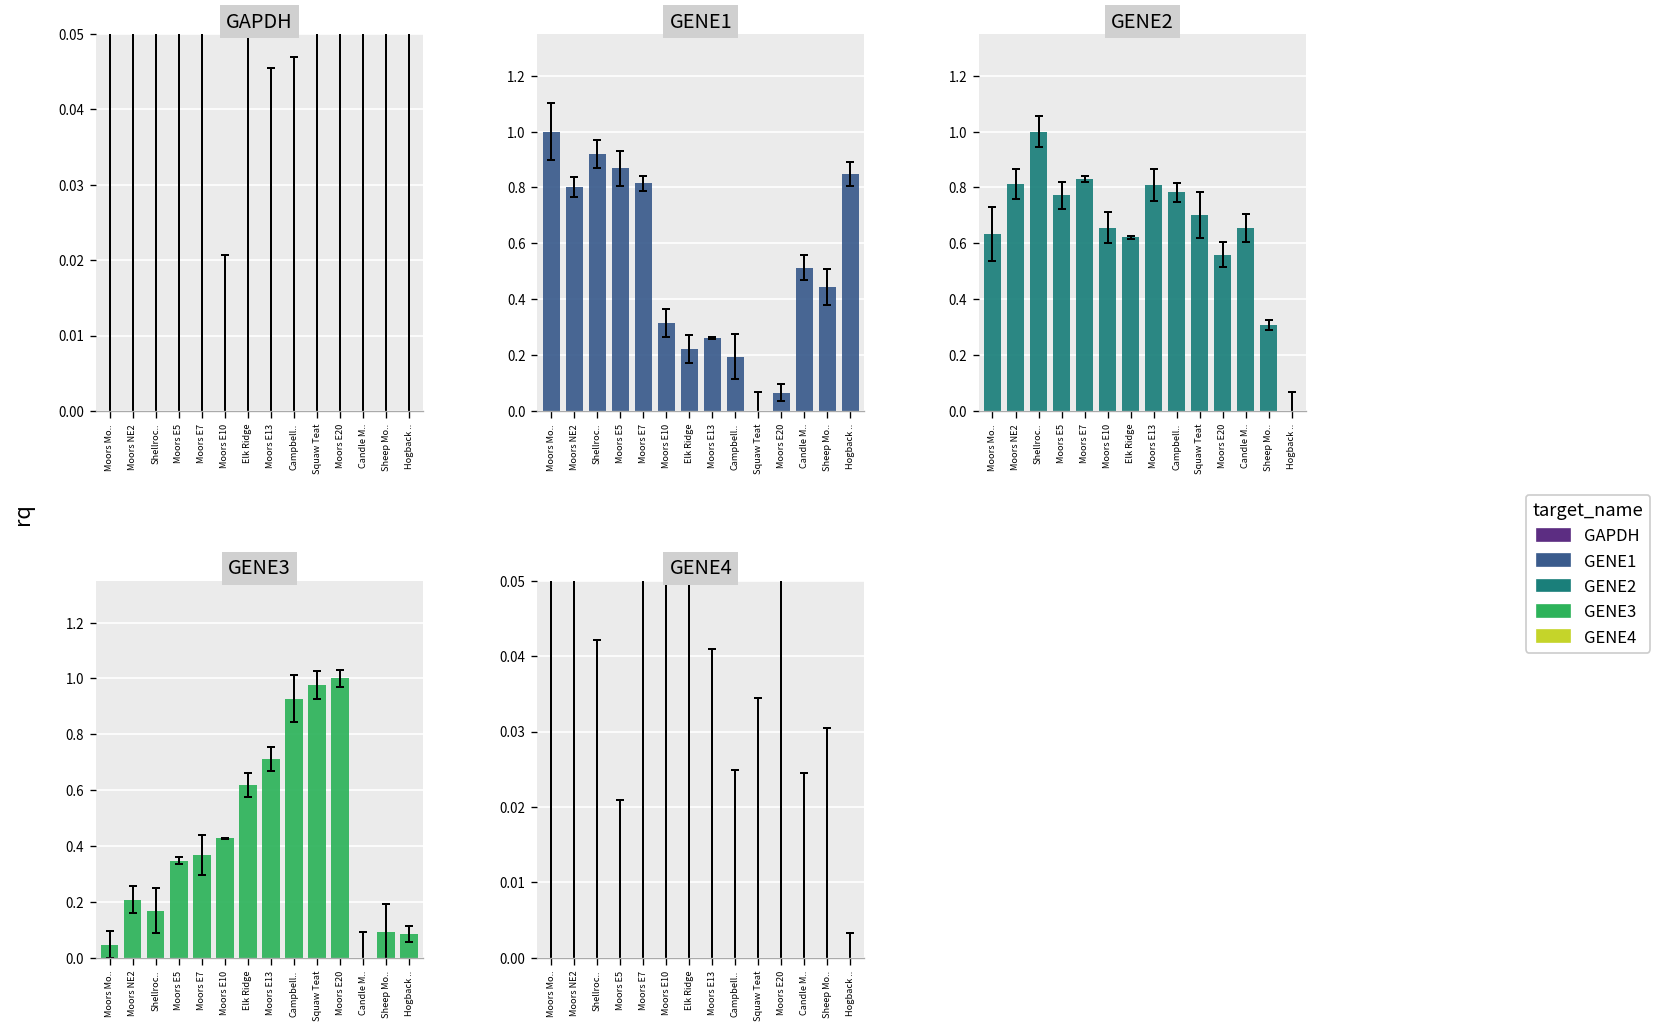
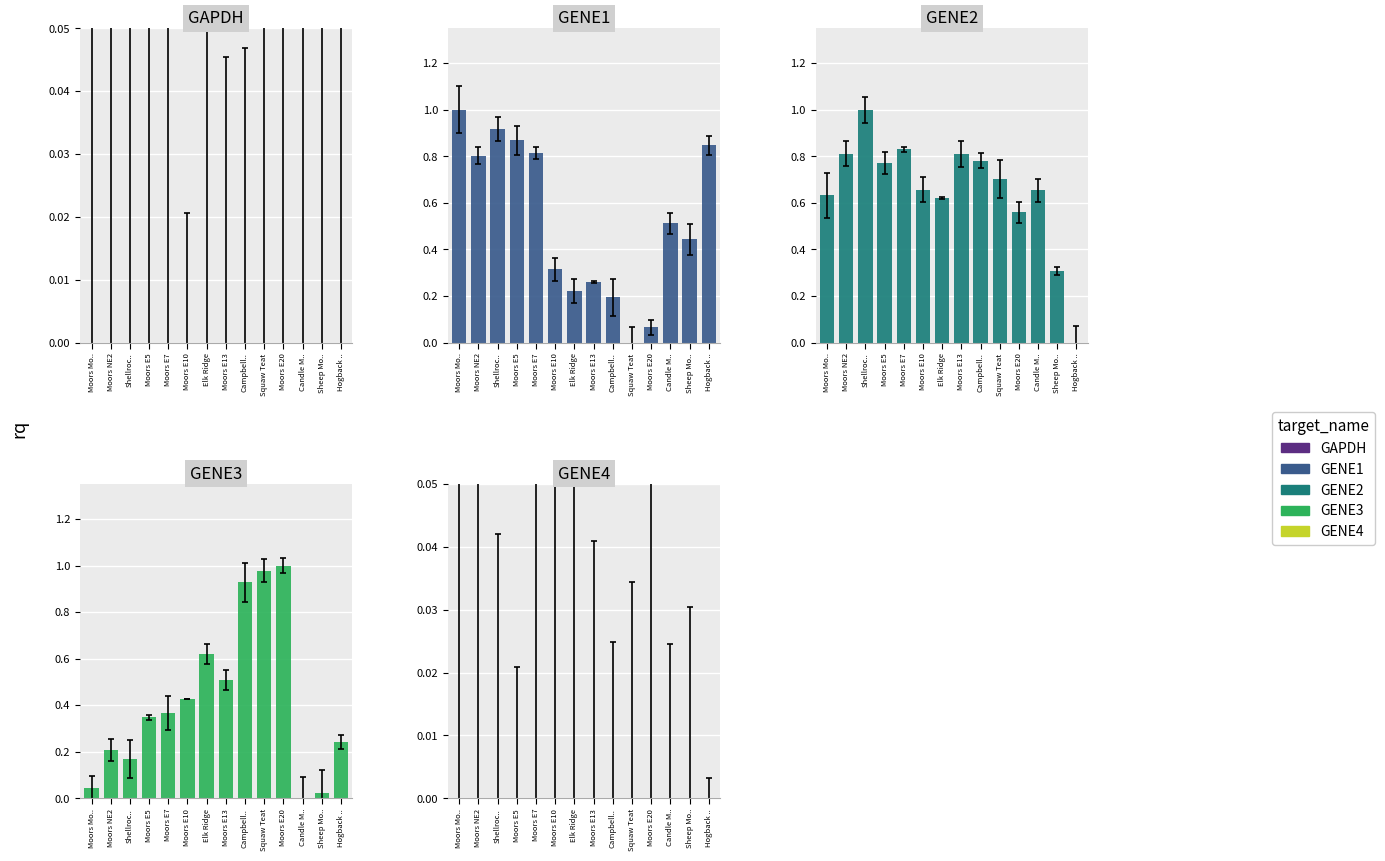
  {
    "GAPDH": {
      "GAPDH": {
        "Moors Mo..": 0.000,
        "Moors NE2": 0.000,
        "Shellroc..": 0.000,
        "Moors E5": 0.000,
        "Moors E7": 0.000,
        "Moors E10": 0.000,
        "Elk Ridge": 0.000,
        "Moors E13": 0.000,
        "Campbell..": 0.000,
        "Squaw Teat": 0.000,
        "Moors E20": 0.000,
        "Candle M..": 0.000,
        "Sheep Mo..": 0.000,
        "Hogback ..": 0.000
      }
    },
    "GENE3": {
      "GENE3": {
        "Moors Mo..": 0.05,
        "Moors NE2": 0.21,
        "Shellroc..": 0.17,
        "Moors E5": 0.35,
        "Moors E7": 0.37,
        "Moors E10": 0.43,
        "Elk Ridge": 0.62,
-       "Moors E13": 0.71,
+       "Moors E13": 0.51,
        "Campbell..": 0.93,
        "Squaw Teat": 0.98,
        "Moors E20": 1.00,
        "Candle M..": 0.00,
-       "Sheep Mo..": 0.09,
-       "Hogback ..": 0.09
+       "Sheep Mo..": 0.02,
+       "Hogback ..": 0.24
      }
    },
    "GENE4": {
      "GENE4": {
        "Moors Mo..": 0.000,
        "Moors NE2": 0.000,
        "Shellroc..": 0.000,
        "Moors E5": 0.000,
        "Moors E7": 0.000,
        "Moors E10": 0.000,
        "Elk Ridge": 0.000,
        "Moors E13": 0.000,
        "Campbell..": 0.000,
        "Squaw Teat": 0.000,
        "Moors E20": 0.000,
        "Candle M..": 0.000,
        "Sheep Mo..": 0.000,
        "Hogback ..": 0.000
      }
    }
  }
